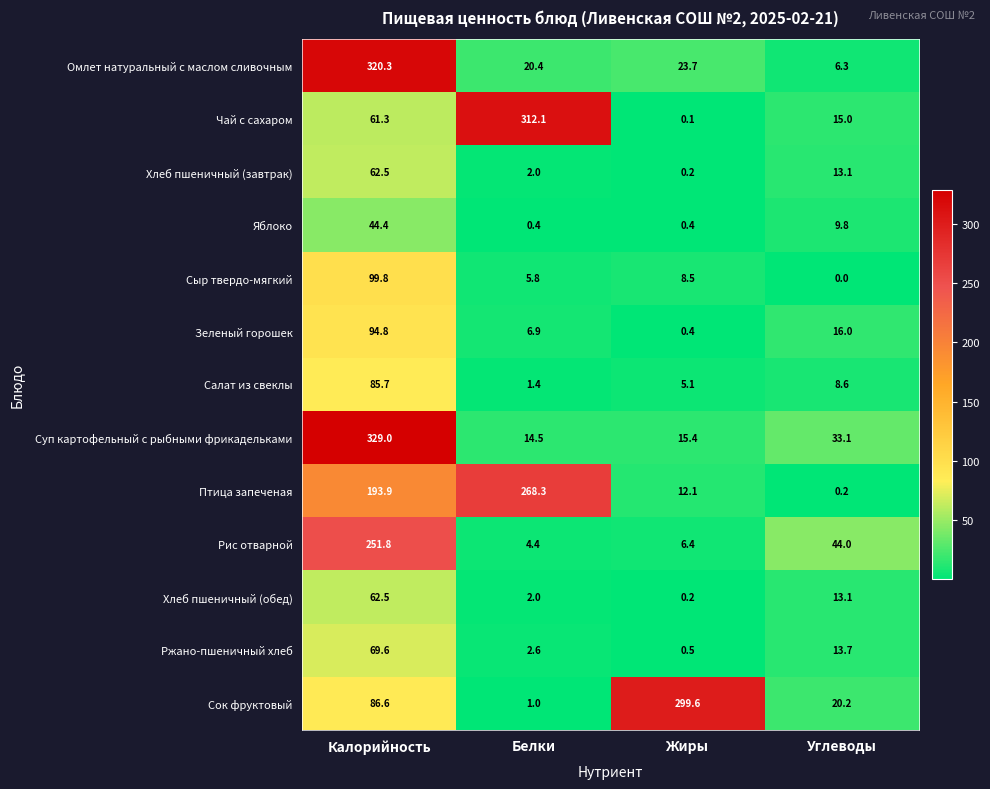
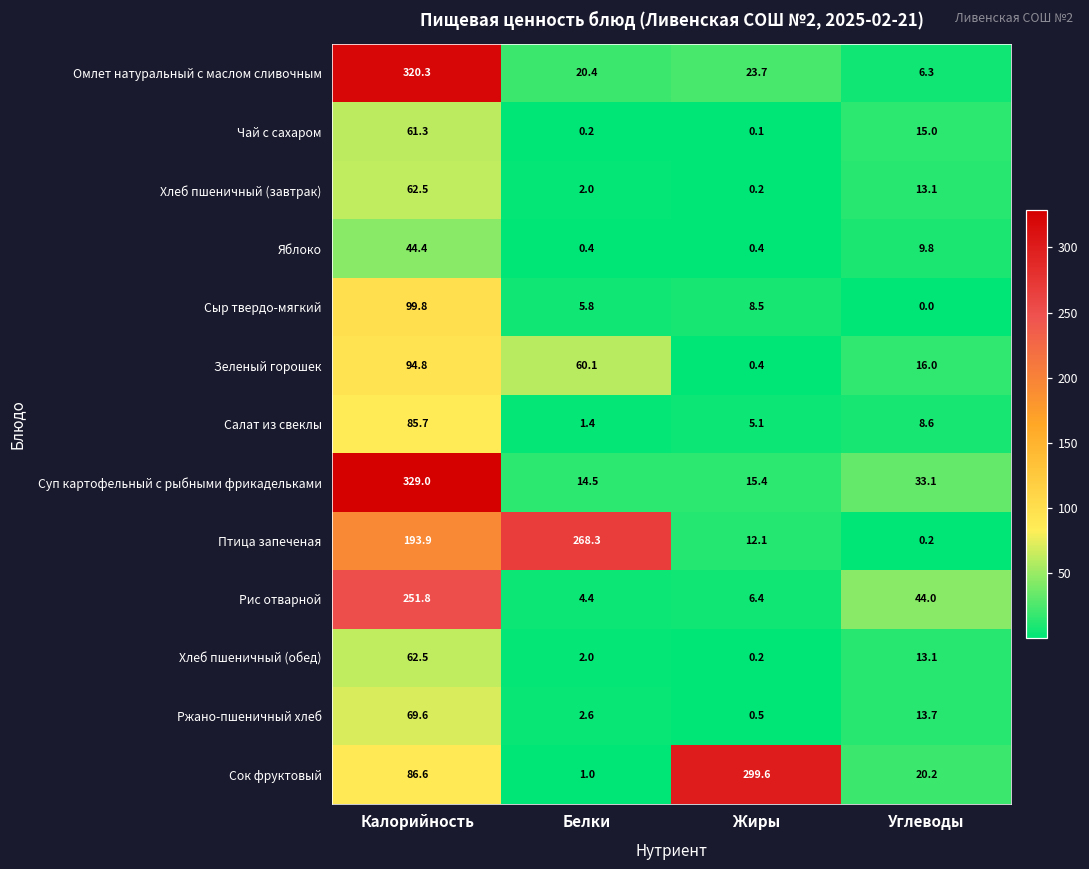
  {
    "Омлет натуральный с маслом сливочным": {
      "Калорийность": 320.3,
      "Белки": 20.4,
      "Жиры": 23.7,
      "Углеводы": 6.3
    },
    "Чай с сахаром": {
      "Калорийность": 61.3,
-     "Белки": 312.1,
+     "Белки": 0.2,
      "Жиры": 0.1,
      "Углеводы": 15.0
    },
    "Хлеб пшеничный (завтрак)": {
      "Калорийность": 62.5,
      "Белки": 2.0,
      "Жиры": 0.2,
      "Углеводы": 13.1
    },
    "Яблоко": {
      "Калорийность": 44.4,
      "Белки": 0.4,
      "Жиры": 0.4,
      "Углеводы": 9.8
    },
    "Сыр твердо-мягкий": {
      "Калорийность": 99.8,
      "Белки": 5.8,
      "Жиры": 8.5,
      "Углеводы": 0.0
    },
    "Зеленый горошек": {
      "Калорийность": 94.8,
-     "Белки": 6.9,
+     "Белки": 60.1,
      "Жиры": 0.4,
      "Углеводы": 16.0
    },
    "Салат из свеклы": {
      "Калорийность": 85.7,
      "Белки": 1.4,
      "Жиры": 5.1,
      "Углеводы": 8.6
    },
    "Суп картофельный с рыбными фрикадельками": {
      "Калорийность": 329.0,
      "Белки": 14.5,
      "Жиры": 15.4,
      "Углеводы": 33.1
    },
    "Птица запеченая": {
      "Калорийность": 193.9,
      "Белки": 268.3,
      "Жиры": 12.1,
      "Углеводы": 0.2
    },
    "Рис отварной": {
      "Калорийность": 251.8,
      "Белки": 4.4,
      "Жиры": 6.4,
      "Углеводы": 44.0
    },
    "Хлеб пшеничный (обед)": {
      "Калорийность": 62.5,
      "Белки": 2.0,
      "Жиры": 0.2,
      "Углеводы": 13.1
    },
    "Ржано-пшеничный хлеб": {
      "Калорийность": 69.6,
      "Белки": 2.6,
      "Жиры": 0.5,
      "Углеводы": 13.7
    },
    "Сок фруктовый": {
      "Калорийность": 86.6,
      "Белки": 1.0,
      "Жиры": 299.6,
      "Углеводы": 20.2
    }
  }
